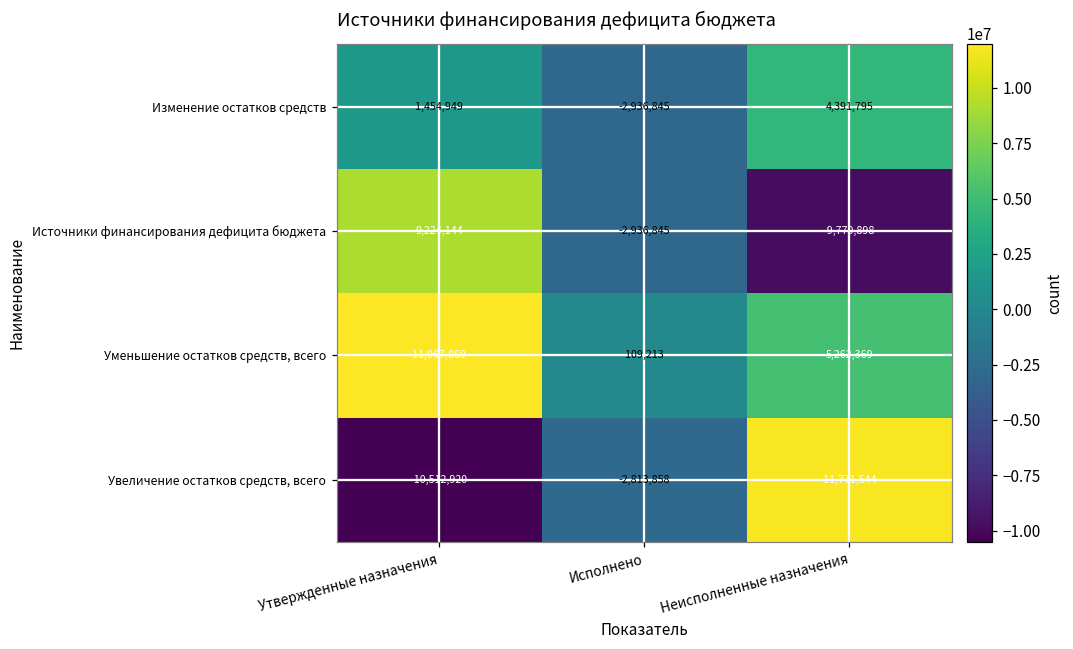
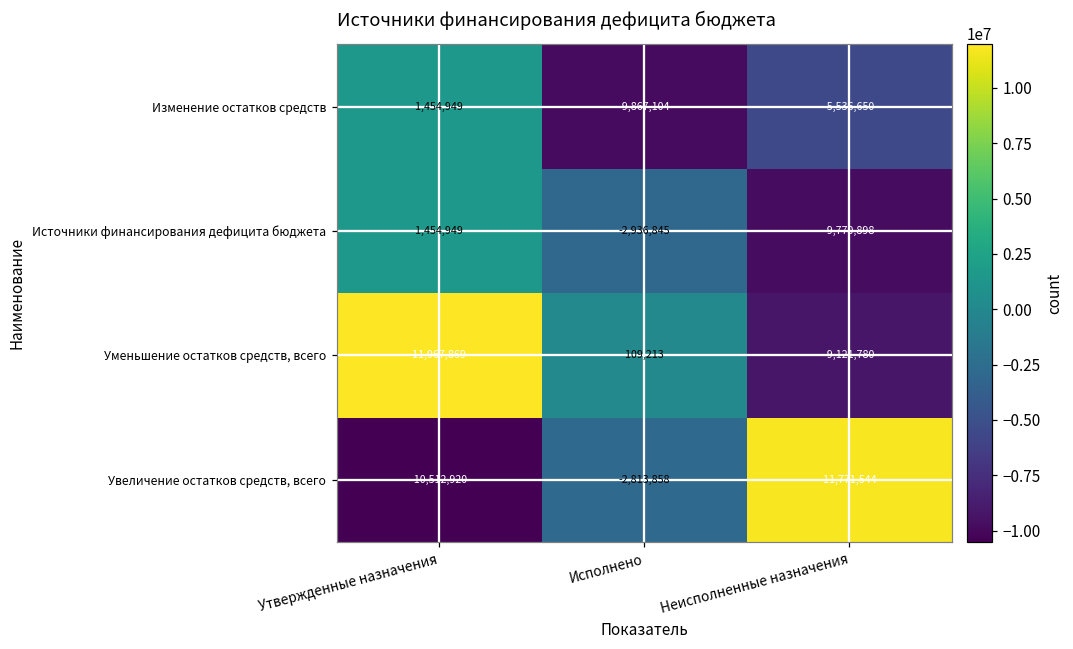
  {
    "Изменение остатков средств": {
      "Утвержденные назначения": "1,454,949",
-     "Исполнено": "-2,936,845",
-     "Неисполненные назначения": "4,391,795"
+     "Исполнено": "-9,867,104",
+     "Неисполненные назначения": "-5,536,650"
    },
    "Источники финансирования дефицита бюджета": {
-     "Утвержденные назначения": "9,224,144",
+     "Утвержденные назначения": "1,454,949",
      "Исполнено": "-2,936,845",
      "Неисполненные назначения": "-9,770,898"
    },
    "Уменьшение остатков средств, всего": {
      "Утвержденные назначения": "11,967,869",
      "Исполнено": "109,213",
-     "Неисполненные назначения": "5,262,369"
+     "Неисполненные назначения": "-9,121,780"
    },
    "Увеличение остатков средств, всего": {
      "Утвержденные назначения": "-10,512,920",
      "Исполнено": "-2,813,858",
      "Неисполненные назначения": "11,771,544"
    }
  }
